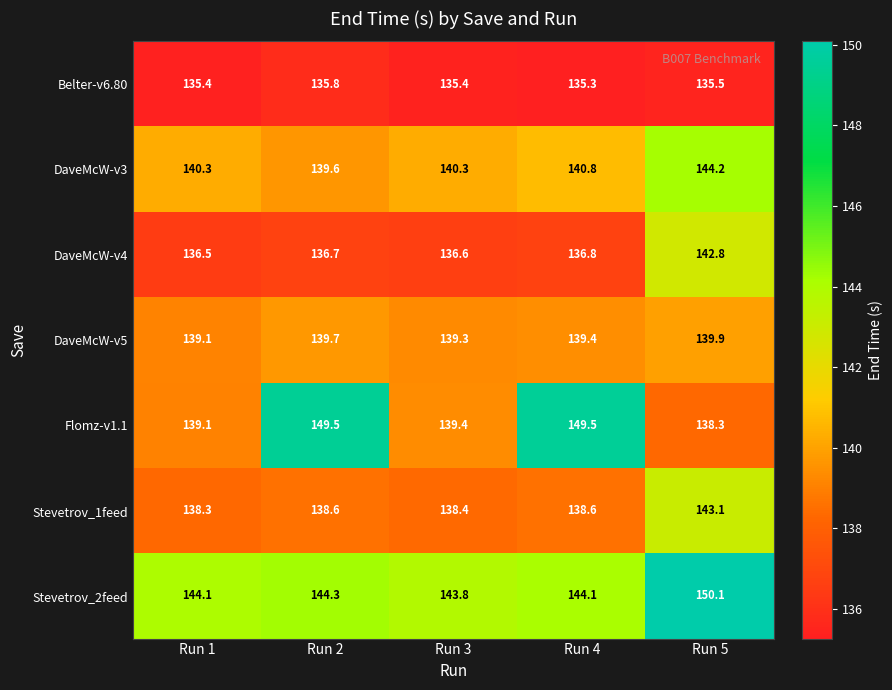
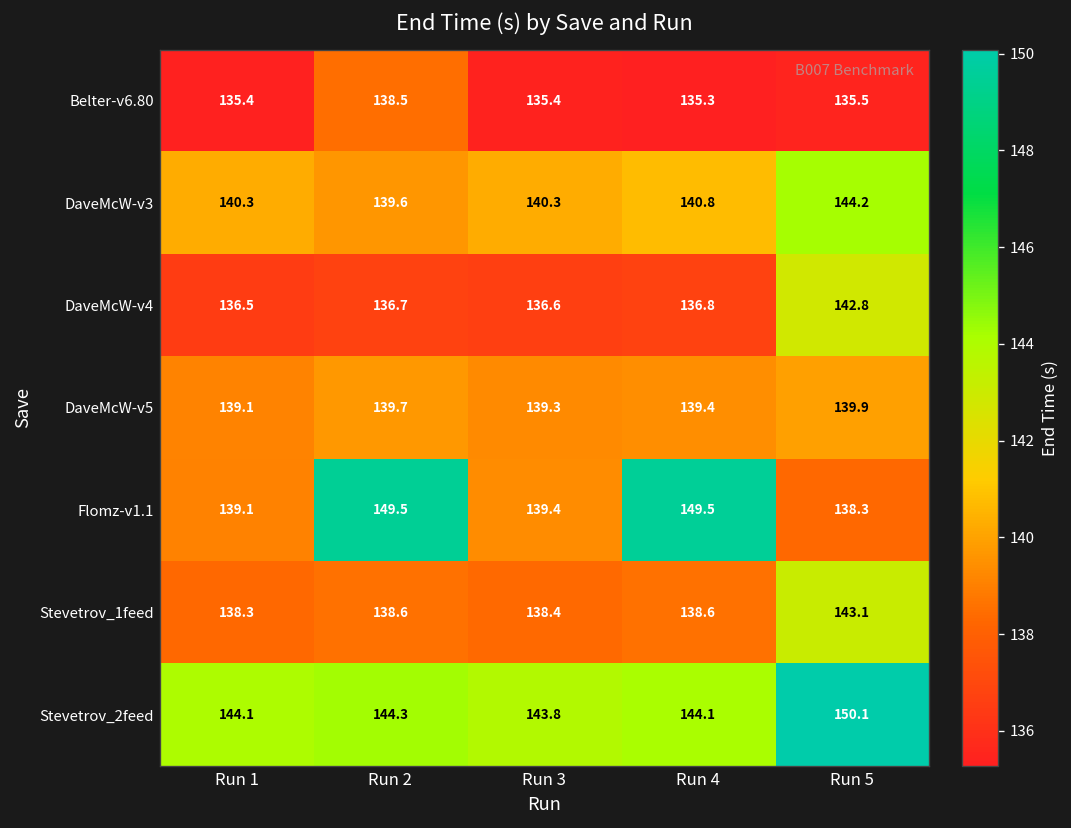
  {
    "Belter-v6.80": {
      "Run 1": 135.4,
-     "Run 2": 135.8,
+     "Run 2": 138.5,
      "Run 3": 135.4,
      "Run 4": 135.3
    },
    "DaveMcW-v3": {
      "Run 1": 140.3,
      "Run 2": 139.6,
      "Run 3": 140.3,
      "Run 4": 140.8,
      "Run 5": 144.2
    },
    "DaveMcW-v4": {
      "Run 1": 136.5,
      "Run 2": 136.7,
      "Run 3": 136.6,
      "Run 4": 136.8,
      "Run 5": 142.8
    },
    "DaveMcW-v5": {
      "Run 1": 139.1,
      "Run 2": 139.7,
      "Run 3": 139.3,
      "Run 4": 139.4,
      "Run 5": 139.9
    },
    "Flomz-v1.1": {
      "Run 1": 139.1,
      "Run 2": 149.5,
      "Run 3": 139.4,
      "Run 4": 149.5,
      "Run 5": 138.3
    },
    "Stevetrov_1feed": {
      "Run 1": 138.3,
      "Run 2": 138.6,
      "Run 3": 138.4,
      "Run 4": 138.6,
      "Run 5": 143.1
    },
    "Stevetrov_2feed": {
      "Run 1": 144.1,
      "Run 2": 144.3,
      "Run 3": 143.8,
      "Run 4": 144.1,
      "Run 5": 150.1
    }
  }
